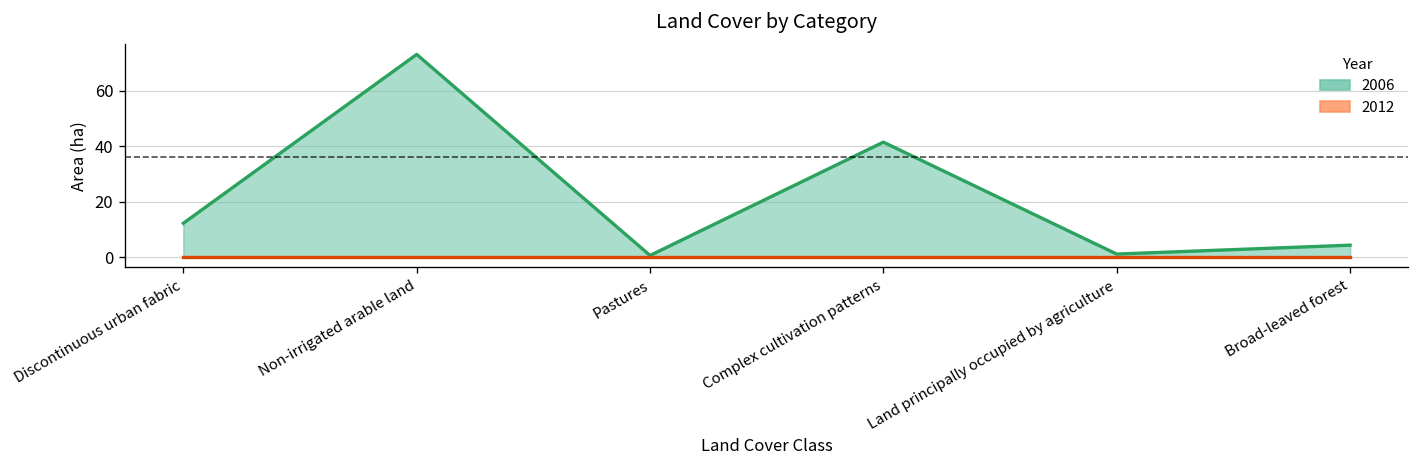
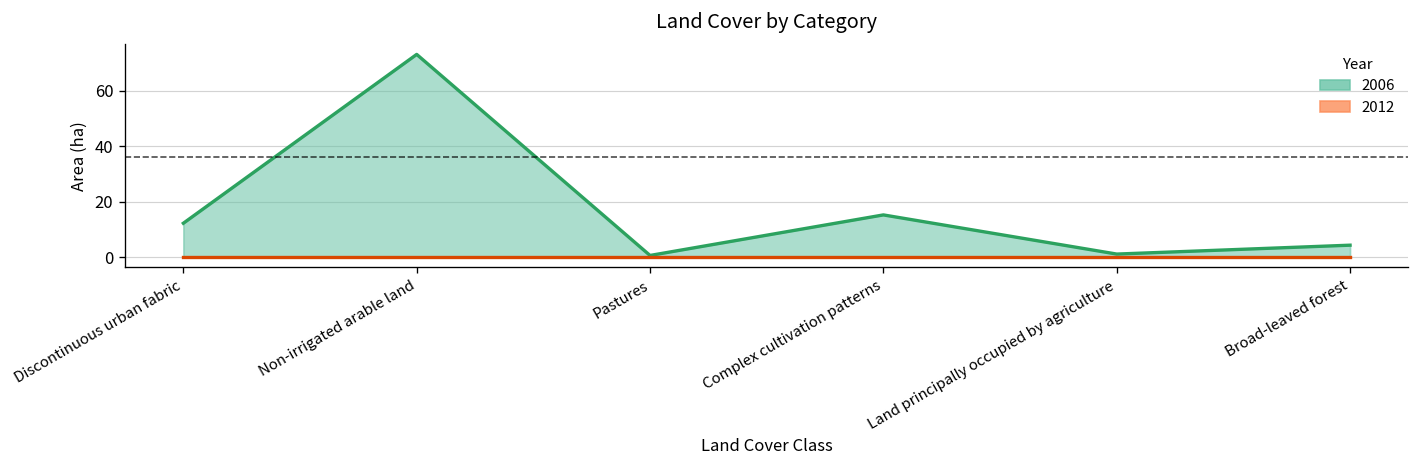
  {
    "2006": {
      "Discontinuous urban fabric": 12,
      "Non-irrigated arable land": 73,
-     "Complex cultivation patterns": 41,
+     "Complex cultivation patterns": 15,
      "Land principally occupied by agriculture": 1,
      "Broad-leaved forest": 4
    },
    "2012": {
      "Discontinuous urban fabric": 0,
      "Non-irrigated arable land": 0,
      "Complex cultivation patterns": 0,
      "Land principally occupied by agriculture": 0,
      "Broad-leaved forest": 0
    }
  }
